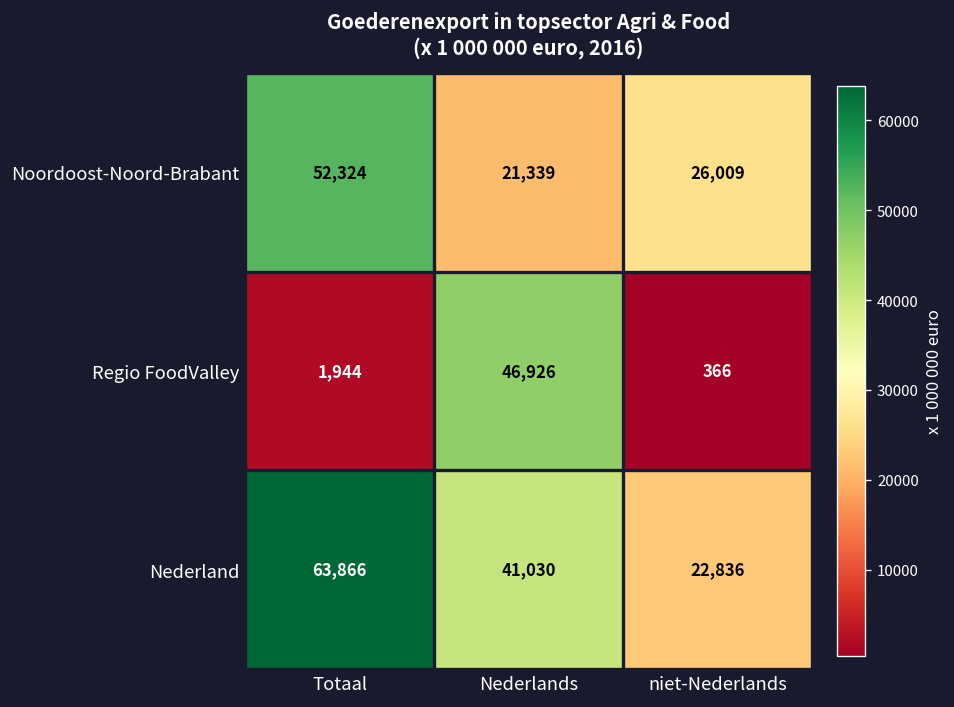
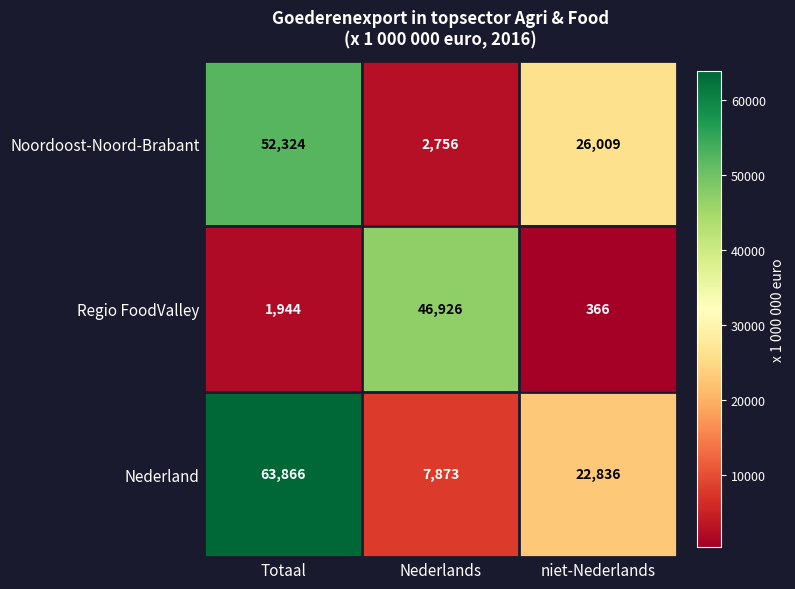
  {
    "Noordoost-Noord-Brabant": {
      "Totaal": "52,324",
-     "Nederlands": "21,339",
+     "Nederlands": "2,756",
      "niet-Nederlands": "26,009"
    },
    "Regio FoodValley": {
      "Totaal": "1,944",
      "Nederlands": "46,926",
      "niet-Nederlands": "366"
    },
    "Nederland": {
      "Totaal": "63,866",
-     "Nederlands": "41,030",
+     "Nederlands": "7,873",
      "niet-Nederlands": "22,836"
    }
  }
